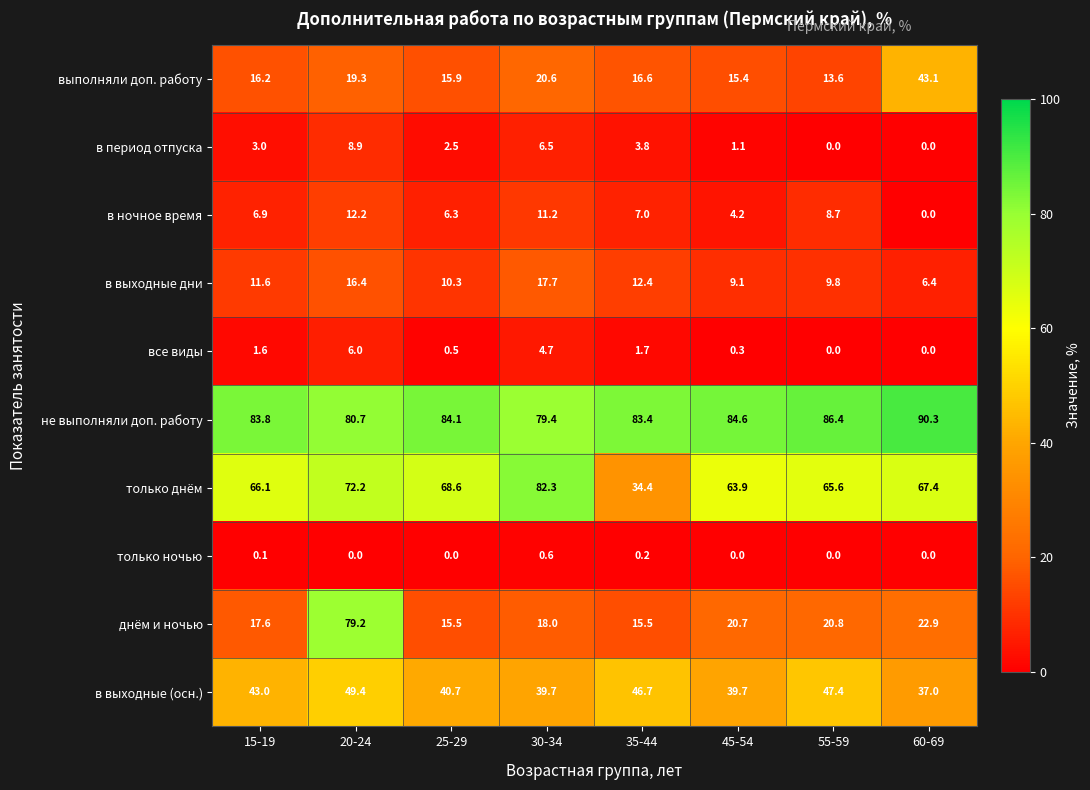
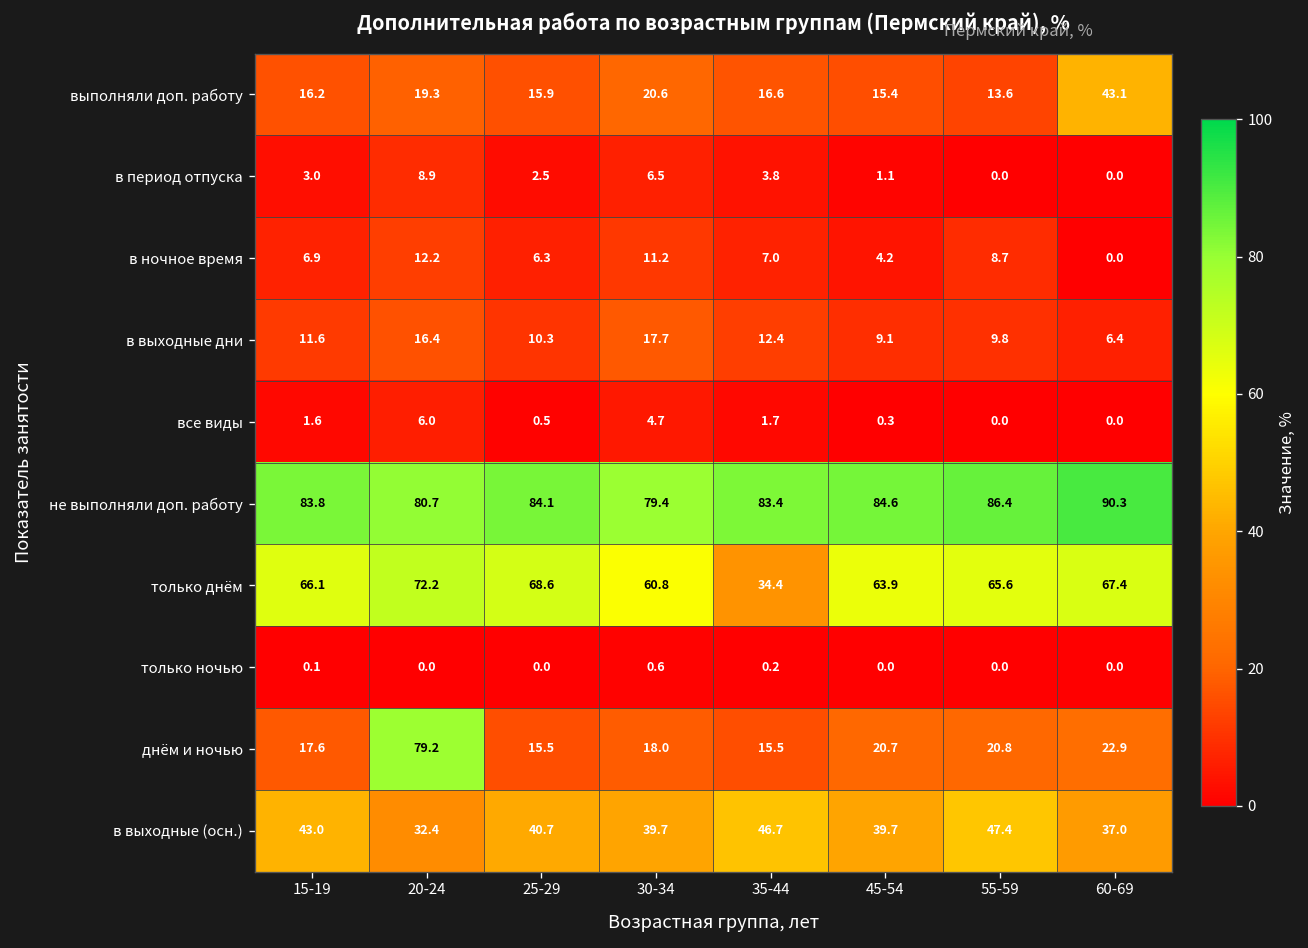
  {
    "выполняли доп. работу": {
      "15-19": 16.2,
      "20-24": 19.3,
      "25-29": 15.9,
      "30-34": 20.6,
      "35-44": 16.6,
      "45-54": 15.4,
      "55-59": 13.6,
      "60-69": 43.1
    },
    "в период отпуска": {
      "15-19": 3.0,
      "20-24": 8.9,
      "25-29": 2.5,
      "30-34": 6.5,
      "35-44": 3.8,
      "45-54": 1.1,
      "55-59": 0.0,
      "60-69": 0.0
    },
    "в ночное время": {
      "15-19": 6.9,
      "20-24": 12.2,
      "25-29": 6.3,
      "30-34": 11.2,
      "35-44": 7.0,
      "45-54": 4.2,
      "55-59": 8.7,
      "60-69": 0.0
    },
    "в выходные дни": {
      "15-19": 11.6,
      "20-24": 16.4,
      "25-29": 10.3,
      "30-34": 17.7,
      "35-44": 12.4,
      "45-54": 9.1,
      "55-59": 9.8,
      "60-69": 6.4
    },
    "все виды": {
      "15-19": 1.6,
      "20-24": 6.0,
      "25-29": 0.5,
      "30-34": 4.7,
      "35-44": 1.7,
      "45-54": 0.3,
      "55-59": 0.0,
      "60-69": 0.0
    },
    "не выполняли доп. работу": {
      "15-19": 83.8,
      "20-24": 80.7,
      "25-29": 84.1,
      "30-34": 79.4,
      "35-44": 83.4,
      "45-54": 84.6,
      "55-59": 86.4,
      "60-69": 90.3
    },
    "только днём": {
      "15-19": 66.1,
      "20-24": 72.2,
      "25-29": 68.6,
-     "30-34": 82.3,
+     "30-34": 60.8,
      "35-44": 34.4,
      "45-54": 63.9,
      "55-59": 65.6,
      "60-69": 67.4
    },
    "только ночью": {
      "15-19": 0.1,
      "20-24": 0.0,
      "25-29": 0.0,
      "30-34": 0.6,
      "35-44": 0.2,
      "45-54": 0.0,
      "55-59": 0.0,
      "60-69": 0.0
    },
    "днём и ночью": {
      "15-19": 17.6,
      "20-24": 79.2,
      "25-29": 15.5,
      "30-34": 18.0,
      "35-44": 15.5,
      "45-54": 20.7,
      "55-59": 20.8,
      "60-69": 22.9
    },
    "в выходные (осн.)": {
      "15-19": 43.0,
-     "20-24": 49.4,
+     "20-24": 32.4,
      "25-29": 40.7,
      "30-34": 39.7,
      "35-44": 46.7,
      "45-54": 39.7,
      "55-59": 47.4,
      "60-69": 37.0
    }
  }
